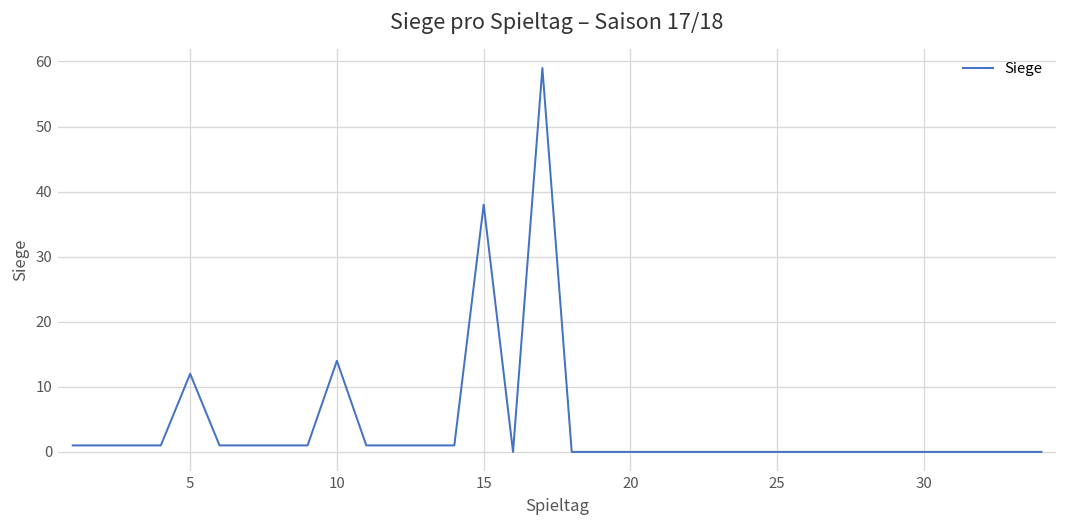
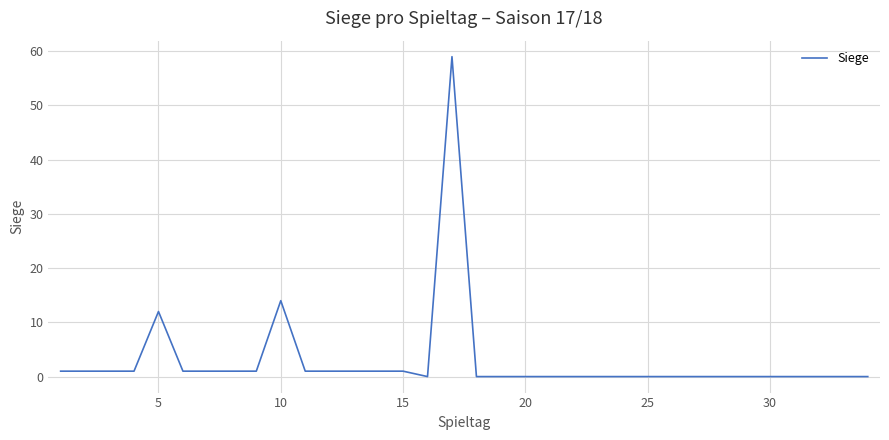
  {
    "5": 12,
    "10": 14,
-   "15": 38,
+   "15": 1,
    "20": 0,
    "25": 0,
    "30": 0
  }
